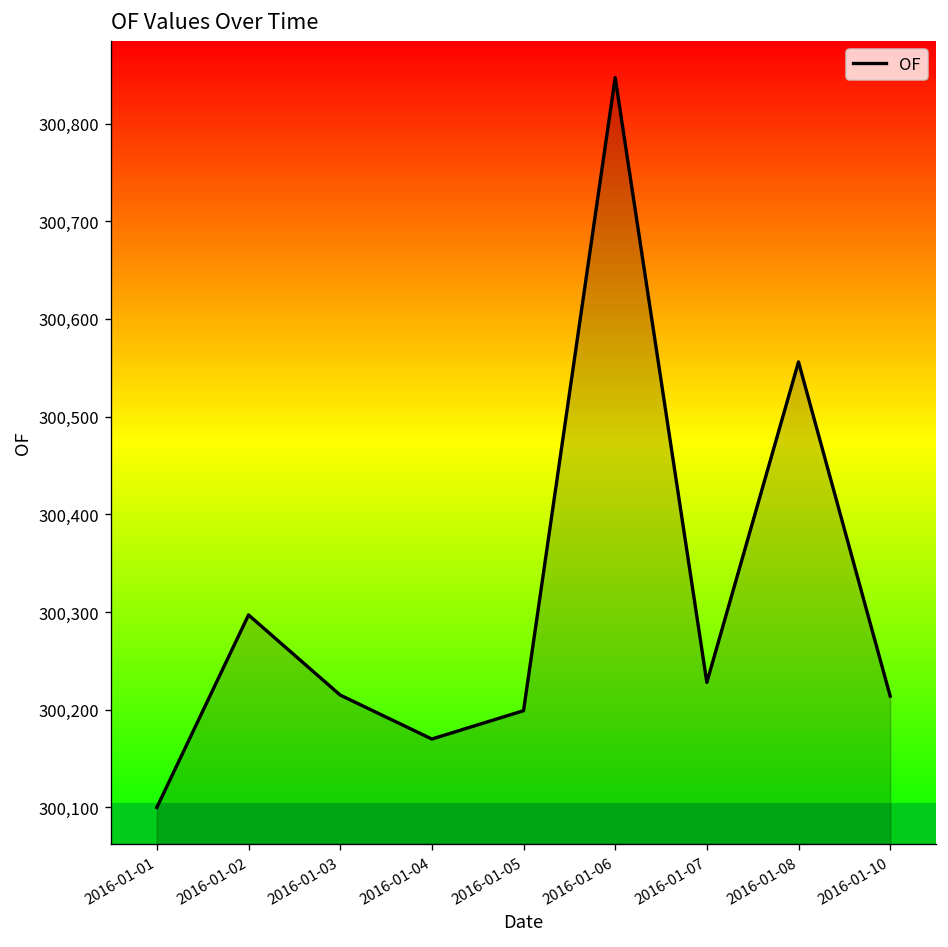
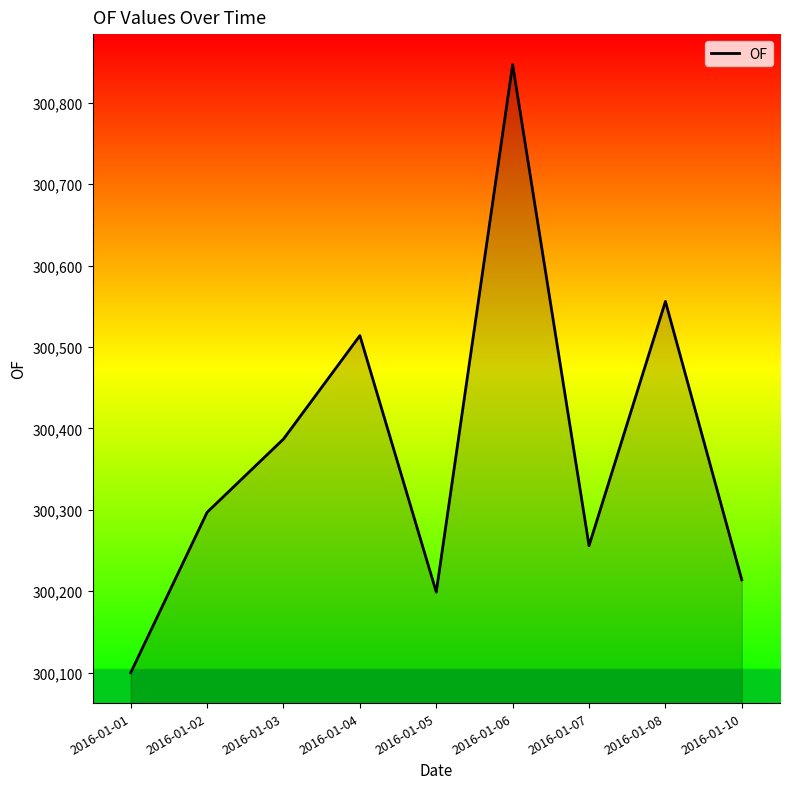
  {
    "2016-01-01": "300,100",
    "2016-01-02": "300,300",
-   "2016-01-03": "300,220",
-   "2016-01-04": "300,170",
+   "2016-01-03": "300,390",
+   "2016-01-04": "300,510",
    "2016-01-05": "300,200",
    "2016-01-06": "300,850",
-   "2016-01-07": "300,230",
+   "2016-01-07": "300,260",
    "2016-01-08": "300,560",
    "2016-01-10": "300,210"
  }
